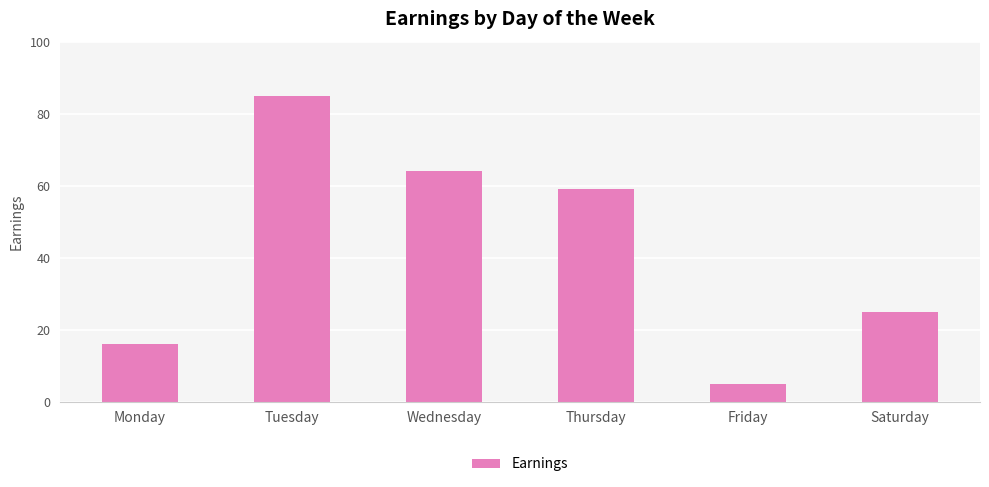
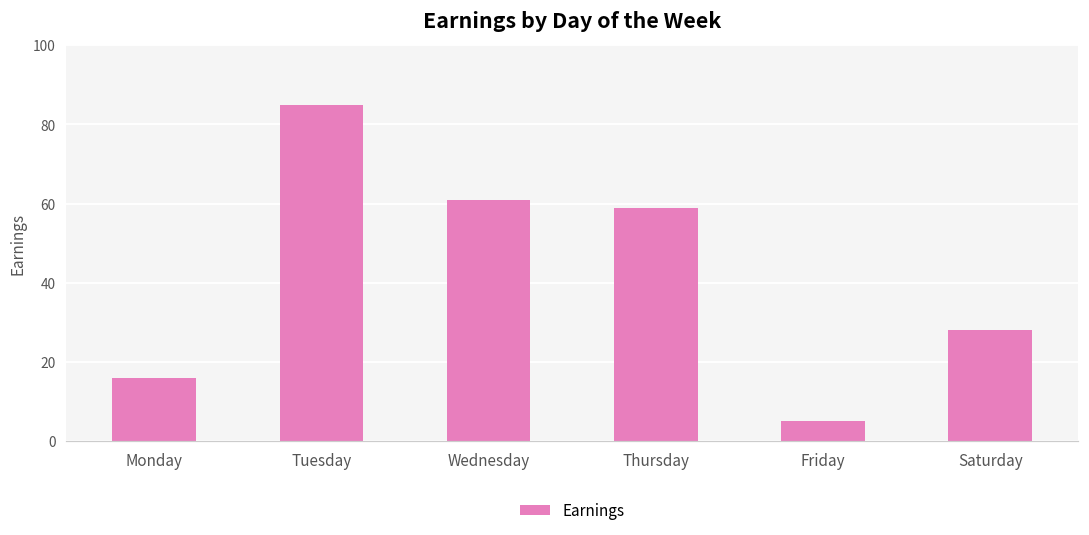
  {
    "Monday": 16,
    "Tuesday": 85,
-   "Wednesday": 64,
+   "Wednesday": 61,
    "Thursday": 59,
    "Friday": 5,
-   "Saturday": 25
+   "Saturday": 28
  }
